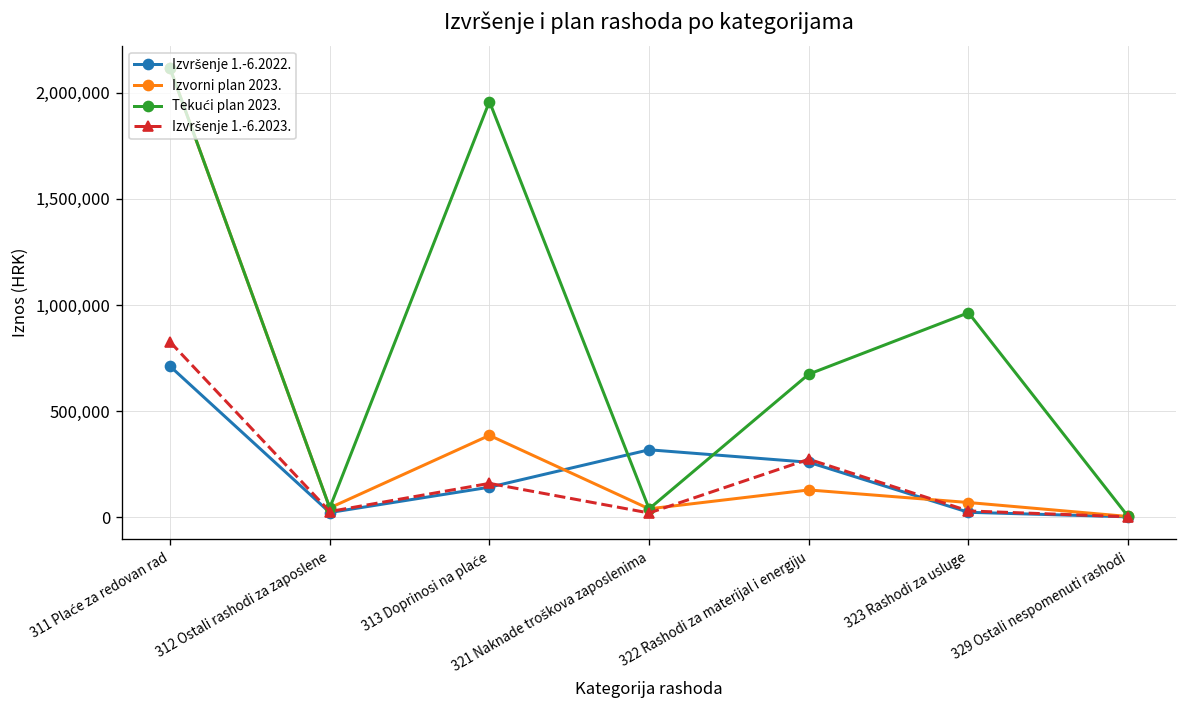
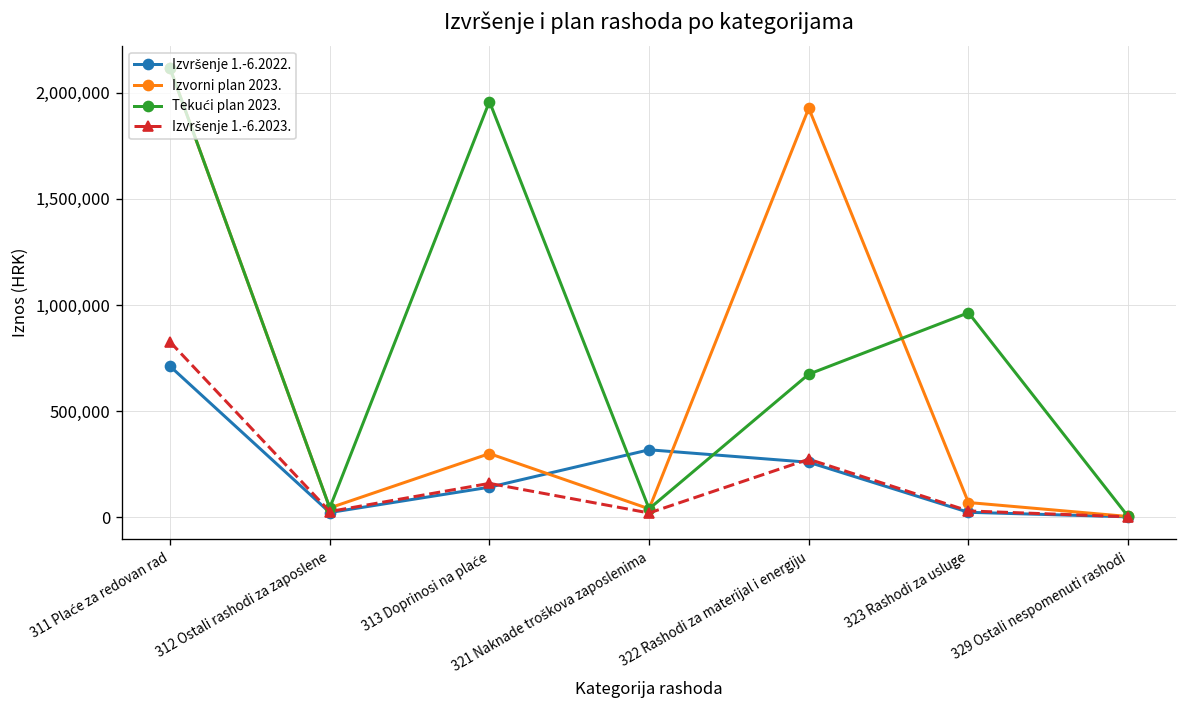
  {
    "Izvršenje 1.-6.2022.": {
      "311 Plaće za redovan rad": "710,000",
      "313 Doprinosi na plaće": "140,000",
      "321 Naknade troškova zaposlenima": "320,000"
    },
    "Izvorni plan 2023.": {
-     "313 Doprinosi na plaće": "390,000",
-     "322 Rashodi za materijal i energiju": "130,000",
+     "313 Doprinosi na plaće": "300,000",
+     "322 Rashodi za materijal i energiju": "1,930,000",
      "323 Rashodi za usluge": "70,000"
    },
    "Tekući plan 2023.": {
      "313 Doprinosi na plaće": "1,960,000",
      "322 Rashodi za materijal i energiju": "670,000",
      "323 Rashodi za usluge": "960,000"
    },
    "Izvršenje 1.-6.2023.": {
      "311 Plaće za redovan rad": "830,000",
      "313 Doprinosi na plaće": "160,000",
      "321 Naknade troškova zaposlenima": "20,000"
    }
  }
